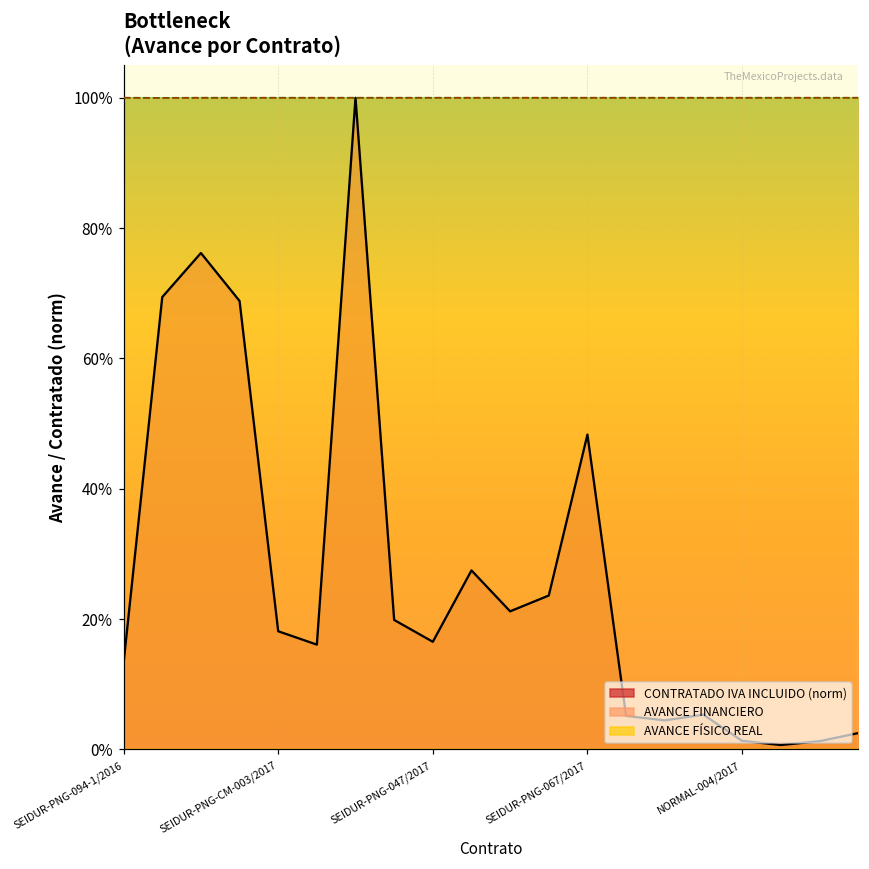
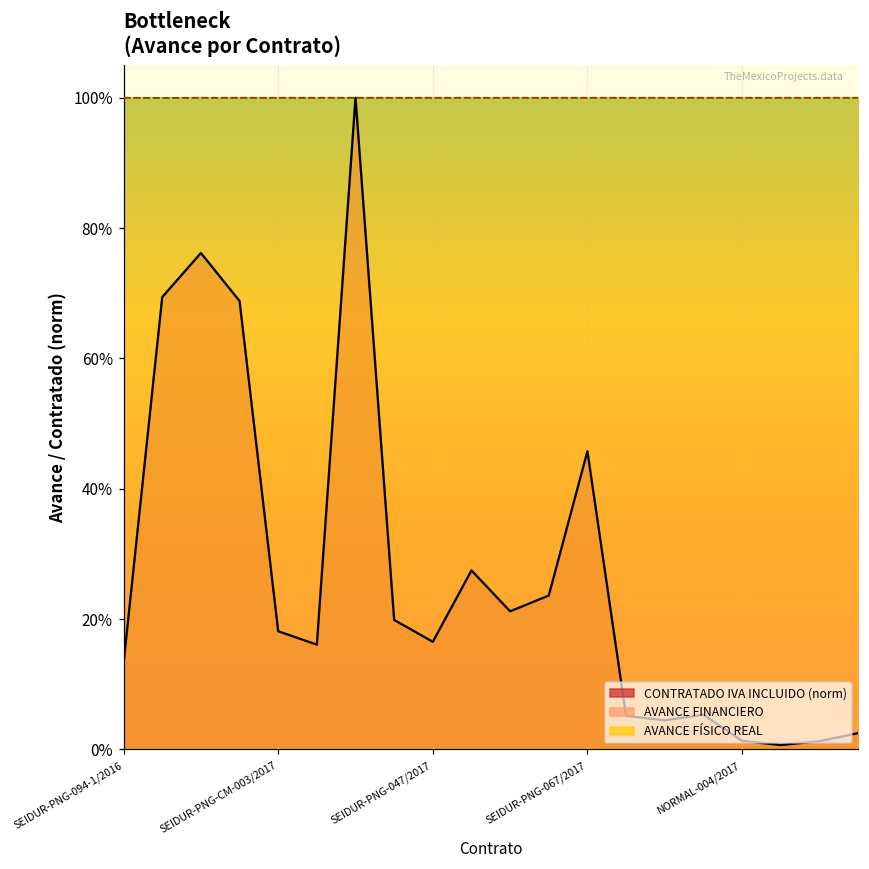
  {
    "CONTRATADO IVA INCLUIDO (norm)": {
      "SEIDUR-PNG-094-1/2016": "13%",
      "SEIDUR-PNG-CM-003/2017": "18%",
      "SEIDUR-PNG-047/2017": "17%",
-     "SEIDUR-PNG-067/2017": "48%"
+     "SEIDUR-PNG-067/2017": "46%"
    },
    "AVANCE FÍSICO REAL": {
      "SEIDUR-PNG-094-1/2016": "100%",
      "SEIDUR-PNG-CM-003/2017": "100%",
      "SEIDUR-PNG-047/2017": "100%",
      "SEIDUR-PNG-067/2017": "100%",
      "NORMAL-004/2017": "100%"
    }
  }
